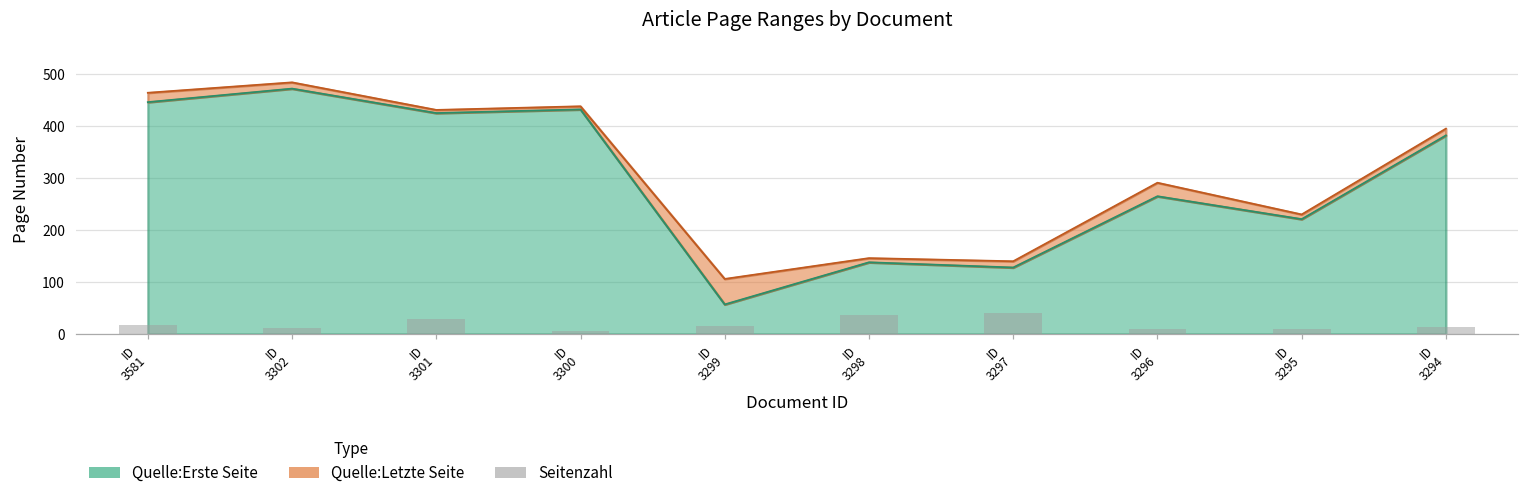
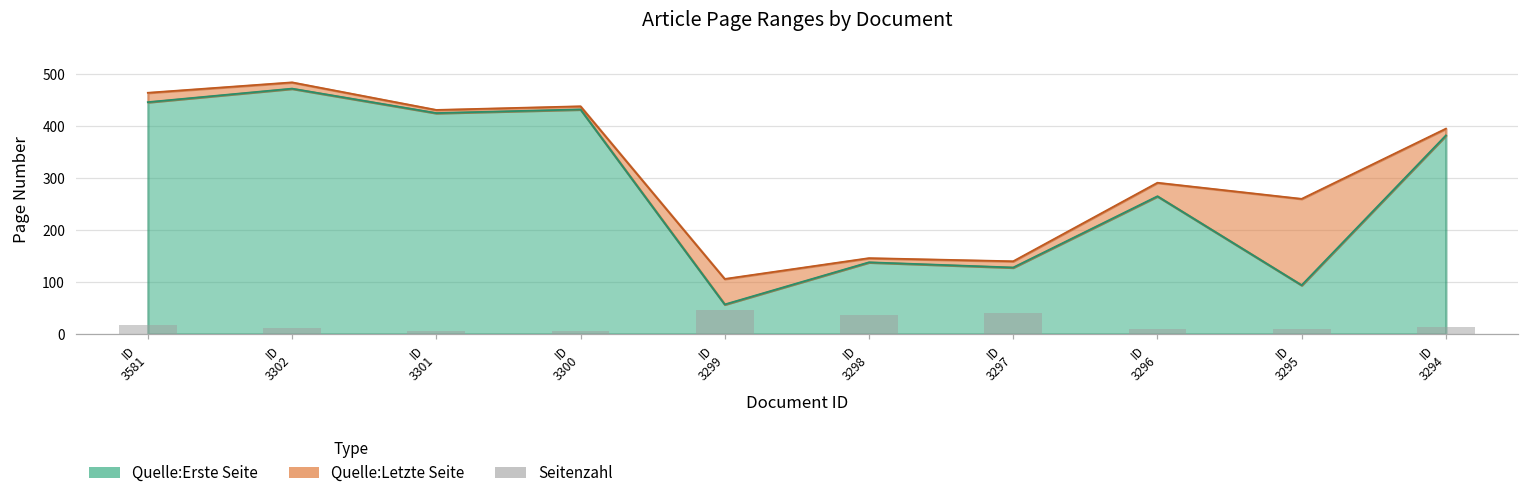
  {
    "Quelle:Erste Seite": {
      "ID 3581": 450,
      "ID 3302": 470,
      "ID 3301": 430,
      "ID 3300": 430,
      "ID 3299": 60,
      "ID 3298": 140,
      "ID 3297": 130,
      "ID 3296": 270,
-     "ID 3295": 220,
+     "ID 3295": 90,
      "ID 3294": 380
    },
    "Seitenzahl": {
      "ID 3581": 20,
      "ID 3302": 10,
-     "ID 3301": 30,
+     "ID 3301": 10,
      "ID 3300": 10,
-     "ID 3299": 20,
+     "ID 3299": 50,
      "ID 3298": 40,
      "ID 3297": 40,
      "ID 3296": 10,
      "ID 3295": 10,
      "ID 3294": 10
    },
    "Quelle:Letzte Seite": {
      "ID 3581": 460,
      "ID 3302": 480,
      "ID 3301": 430,
      "ID 3300": 440,
      "ID 3299": 110,
      "ID 3298": 150,
      "ID 3297": 140,
      "ID 3296": 290,
-     "ID 3295": 230,
+     "ID 3295": 260,
      "ID 3294": 400
    }
  }
